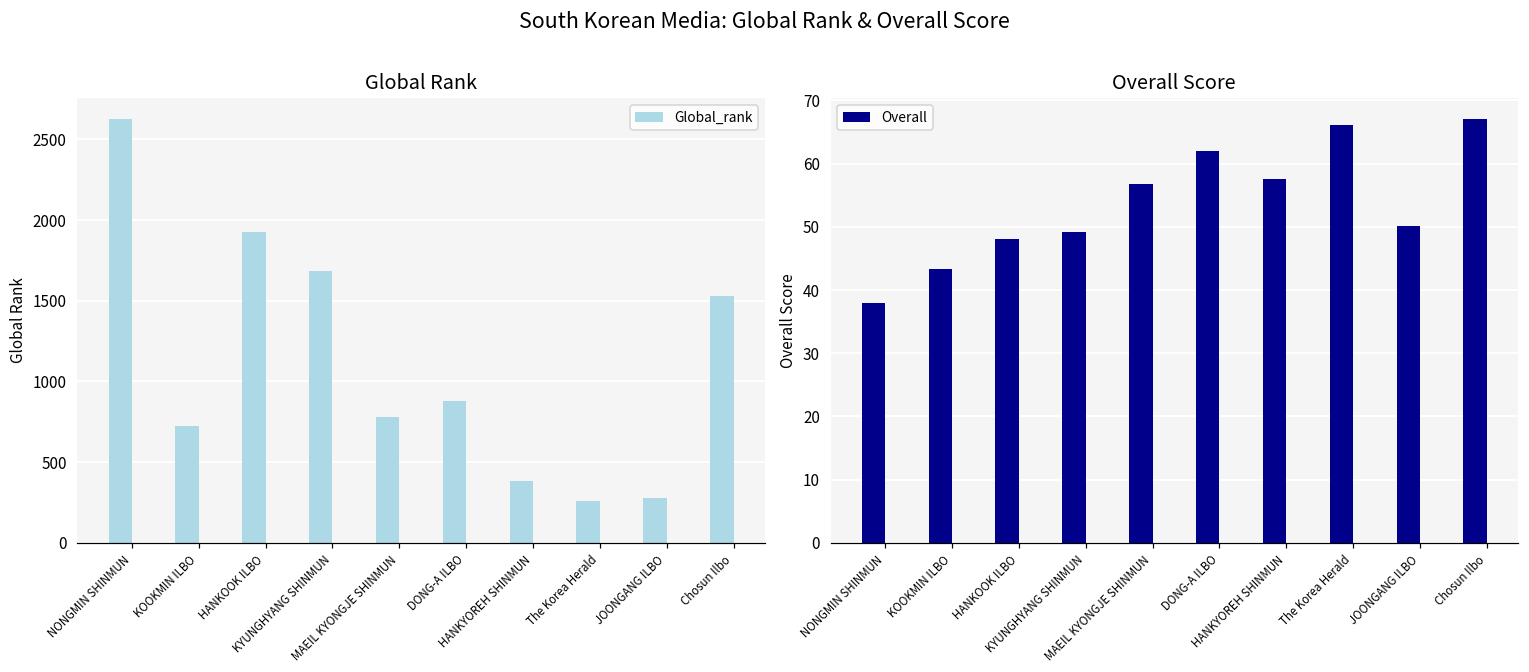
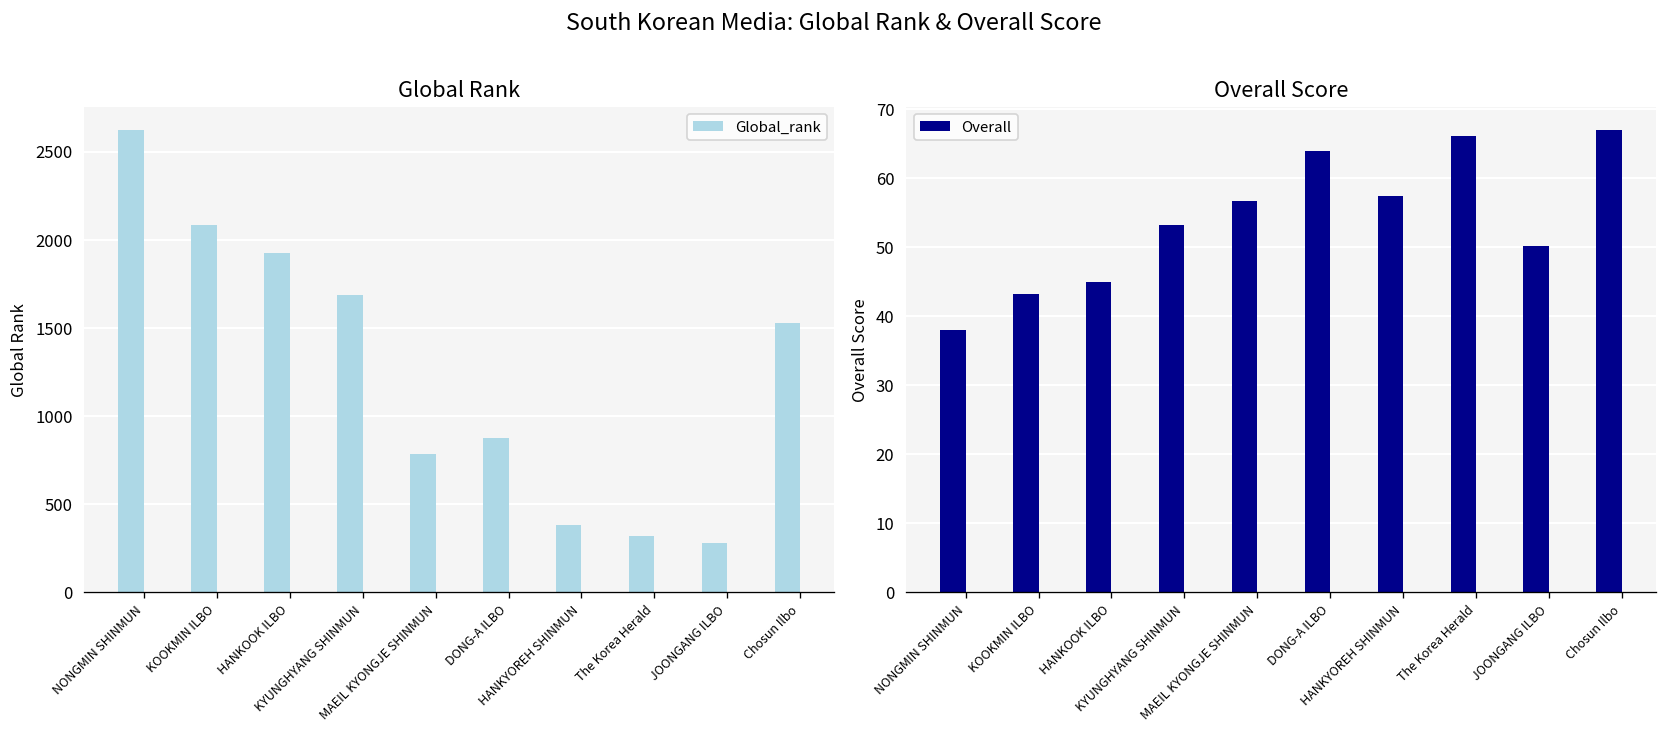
  {
    "Global Rank": {
      "NONGMIN SHINMUN": 2620,
-     "KOOKMIN ILBO": 720,
+     "KOOKMIN ILBO": 2090,
      "HANKOOK ILBO": 1920,
      "KYUNGHYANG SHINMUN": 1690,
      "MAEIL KYONGJE SHINMUN": 780,
      "DONG-A ILBO": 880,
      "HANKYOREH SHINMUN": 380,
-     "The Korea Herald": 260,
+     "The Korea Herald": 320,
      "JOONGANG ILBO": 280,
      "Chosun Ilbo": 1530
    },
    "Overall Score": {
      "NONGMIN SHINMUN": 38,
      "KOOKMIN ILBO": 43,
-     "HANKOOK ILBO": 48,
-     "KYUNGHYANG SHINMUN": 49,
+     "HANKOOK ILBO": 45,
+     "KYUNGHYANG SHINMUN": 53,
      "MAEIL KYONGJE SHINMUN": 57,
-     "DONG-A ILBO": 62,
+     "DONG-A ILBO": 64,
      "HANKYOREH SHINMUN": 57,
      "The Korea Herald": 66,
      "JOONGANG ILBO": 50,
      "Chosun Ilbo": 67
    }
  }
